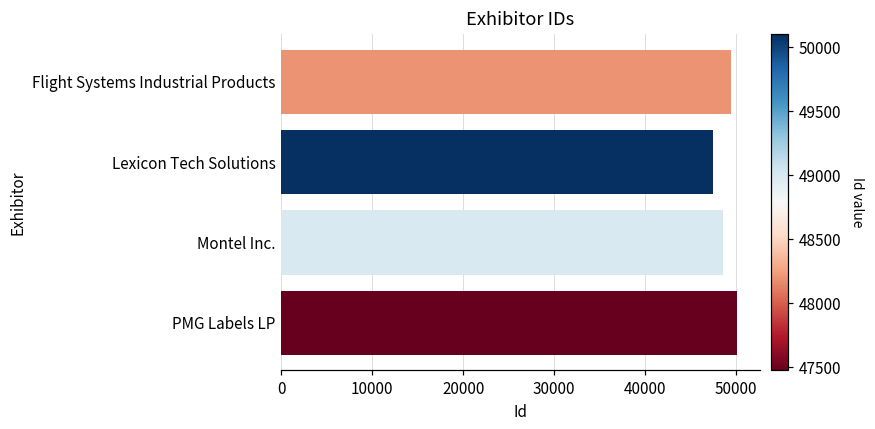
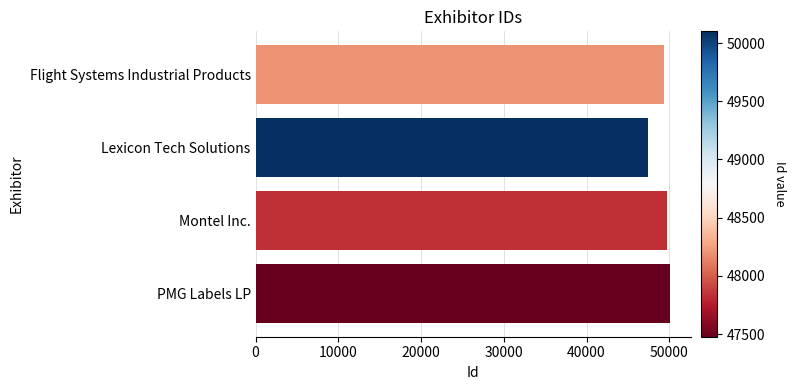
  {
    "Flight Systems Industrial Products": 49000,
    "Lexicon Tech Solutions": 47000,
-   "Montel Inc.": 49000,
+   "Montel Inc.": 50000,
    "PMG Labels LP": 50000
  }
